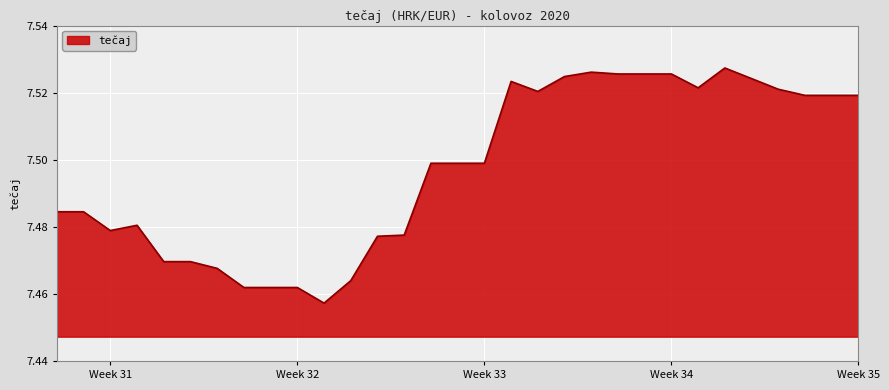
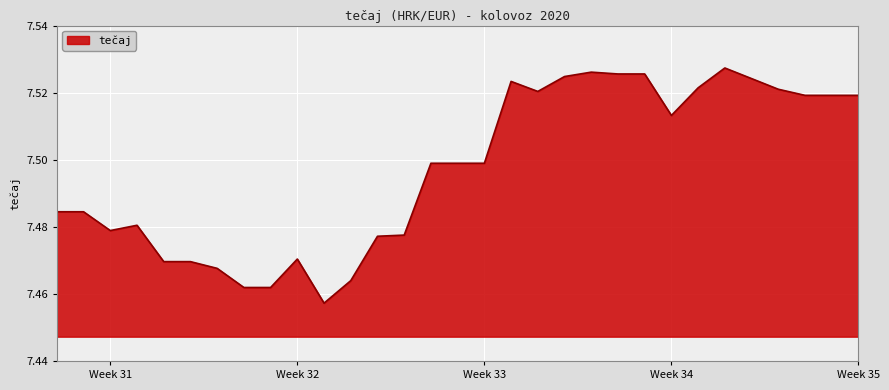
  {
    "Week 31": 7.479,
-   "Week 32": 7.462,
+   "Week 32": 7.470,
    "Week 33": 7.499,
-   "Week 34": 7.526,
+   "Week 34": 7.513,
    "Week 35": 7.519
  }
